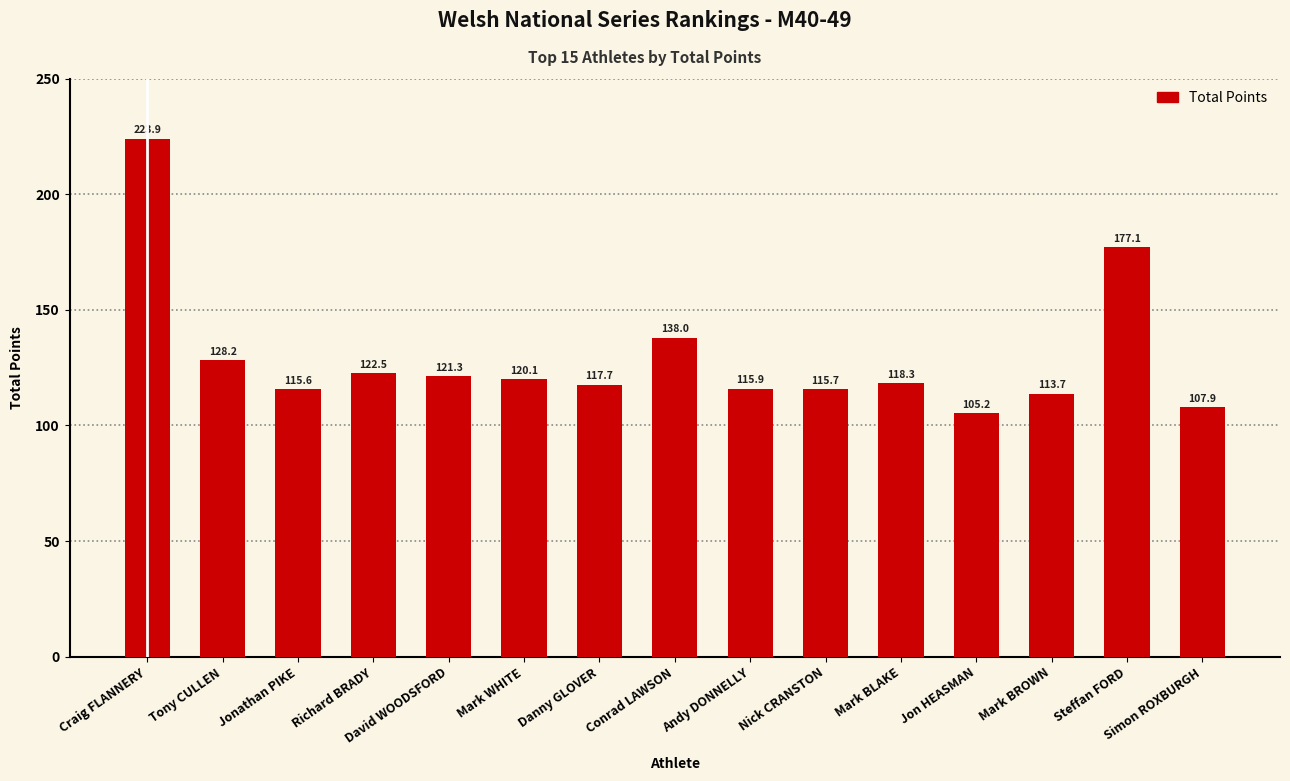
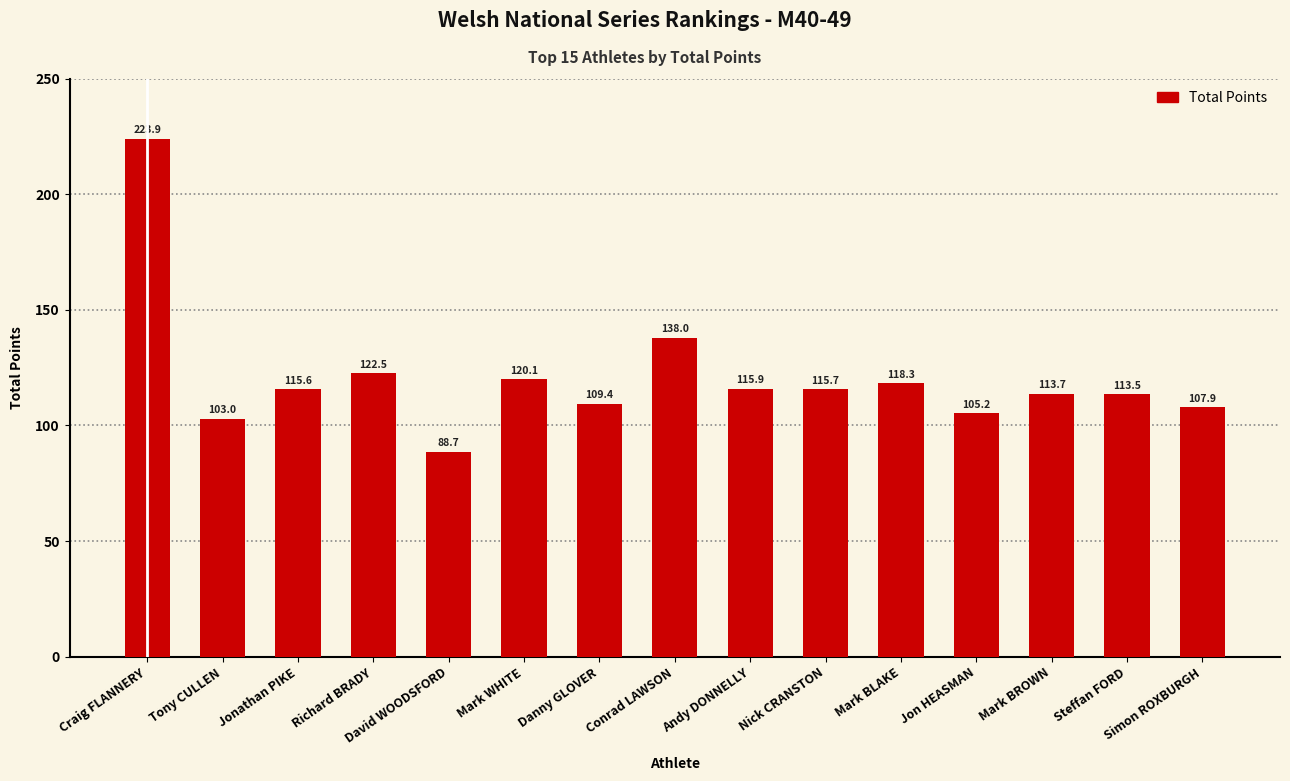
  {
    "Craig FLANNERY": 223.9,
-   "Tony CULLEN": 128.2,
+   "Tony CULLEN": 103.0,
    "Jonathan PIKE": 115.6,
    "Richard BRADY": 122.5,
-   "David WOODSFORD": 121.3,
+   "David WOODSFORD": 88.7,
    "Mark WHITE": 120.1,
-   "Danny GLOVER": 117.7,
+   "Danny GLOVER": 109.4,
    "Conrad LAWSON": 138.0,
    "Andy DONNELLY": 115.9,
    "Nick CRANSTON": 115.7,
    "Mark BLAKE": 118.3,
    "Jon HEASMAN": 105.2,
    "Mark BROWN": 113.7,
-   "Steffan FORD": 177.1,
+   "Steffan FORD": 113.5,
    "Simon ROXBURGH": 107.9
  }
